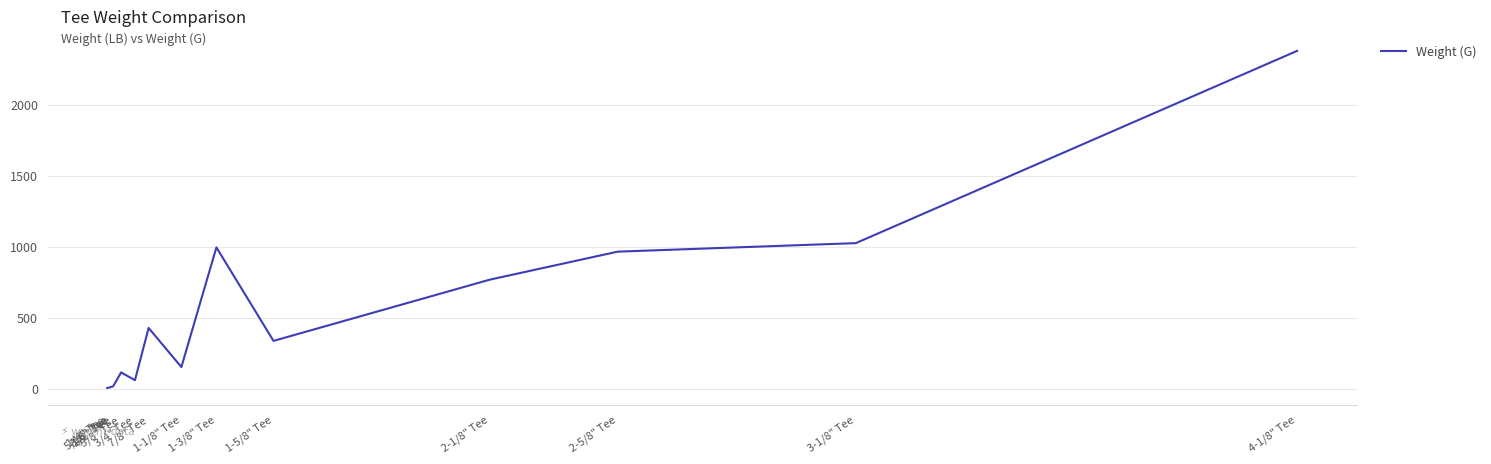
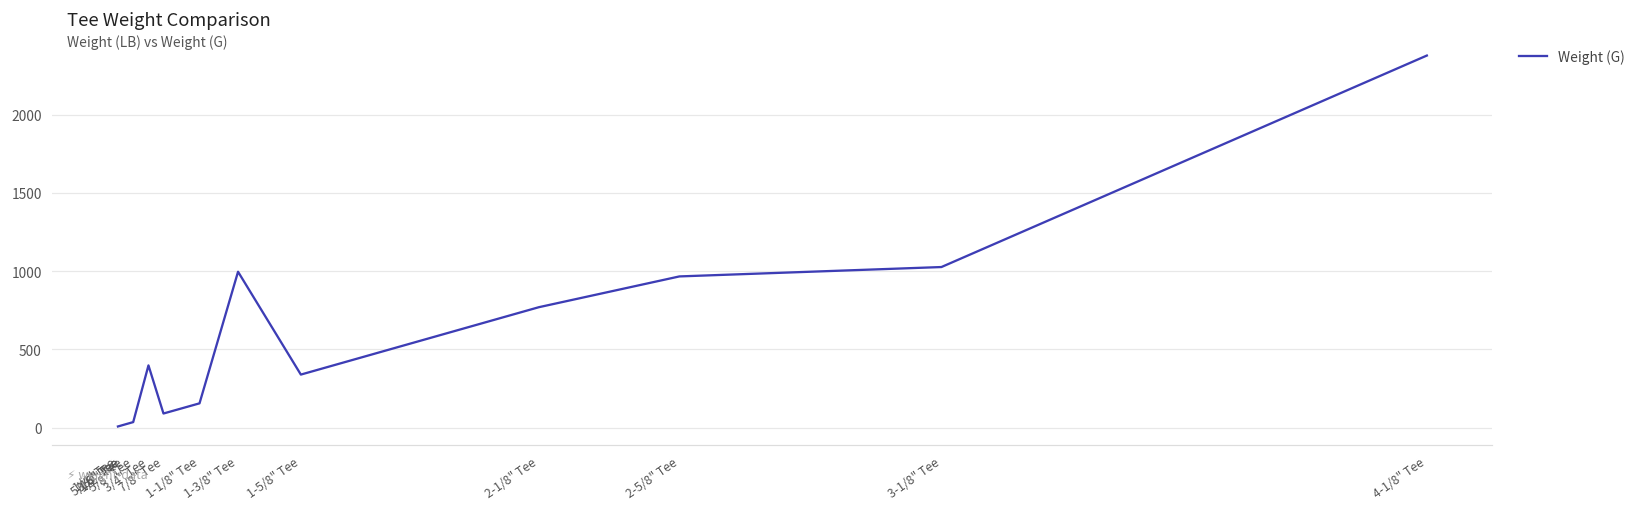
  {
    "1/4\" Tee": 10,
    "5/16\" Tee": 10,
    "3/8\" Tee": 10,
    "1/2\" Tee": 20,
-   "5/8\" Tee": 120,
-   "3/4\" Tee": 60,
-   "7/8\" Tee": 430,
+   "5/8\" Tee": 40,
+   "3/4\" Tee": 400,
+   "7/8\" Tee": 90,
    "1-1/8\" Tee": 160,
    "1-3/8\" Tee": 1000,
    "1-5/8\" Tee": 340,
    "2-1/8\" Tee": 770,
    "2-5/8\" Tee": 970,
    "3-1/8\" Tee": 1030,
    "4-1/8\" Tee": 2380
  }
